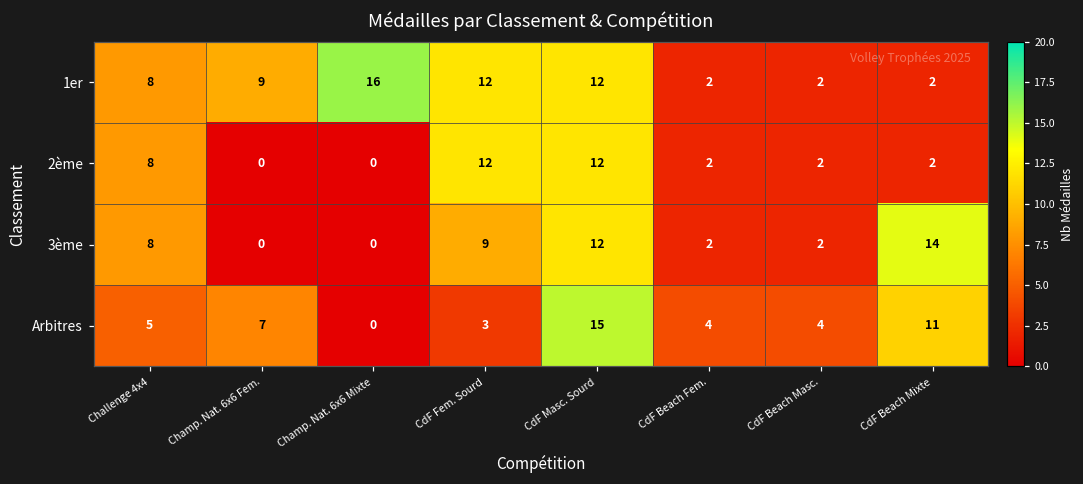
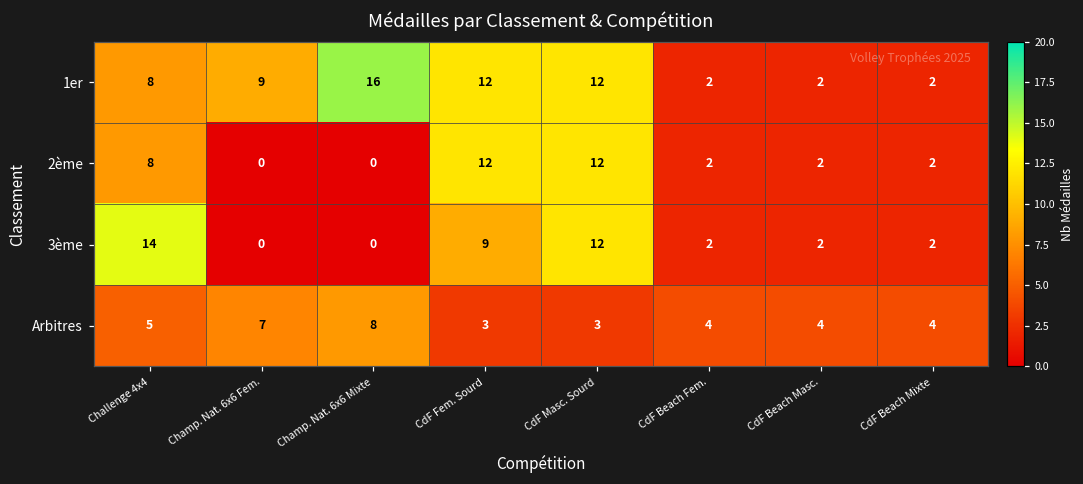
  {
    "1er": {
      "Challenge 4x4": 8,
      "Champ. Nat. 6x6 Fem.": 9,
      "Champ. Nat. 6x6 Mixte": 16,
      "CdF Fem. Sourd": 12,
      "CdF Masc. Sourd": 12,
      "CdF Beach Fem.": 2,
      "CdF Beach Masc.": 2
    },
    "2ème": {
      "Challenge 4x4": 8,
      "Champ. Nat. 6x6 Fem.": 0,
      "Champ. Nat. 6x6 Mixte": 0,
      "CdF Fem. Sourd": 12,
      "CdF Masc. Sourd": 12,
      "CdF Beach Fem.": 2,
      "CdF Beach Masc.": 2,
      "CdF Beach Mixte": 2
    },
    "3ème": {
-     "Challenge 4x4": 8,
+     "Challenge 4x4": 14,
      "Champ. Nat. 6x6 Fem.": 0,
      "Champ. Nat. 6x6 Mixte": 0,
      "CdF Fem. Sourd": 9,
      "CdF Masc. Sourd": 12,
      "CdF Beach Fem.": 2,
      "CdF Beach Masc.": 2,
-     "CdF Beach Mixte": 14
+     "CdF Beach Mixte": 2
    },
    "Arbitres": {
      "Challenge 4x4": 5,
      "Champ. Nat. 6x6 Fem.": 7,
-     "Champ. Nat. 6x6 Mixte": 0,
+     "Champ. Nat. 6x6 Mixte": 8,
      "CdF Fem. Sourd": 3,
-     "CdF Masc. Sourd": 15,
+     "CdF Masc. Sourd": 3,
      "CdF Beach Fem.": 4,
      "CdF Beach Masc.": 4,
-     "CdF Beach Mixte": 11
+     "CdF Beach Mixte": 4
    }
  }
